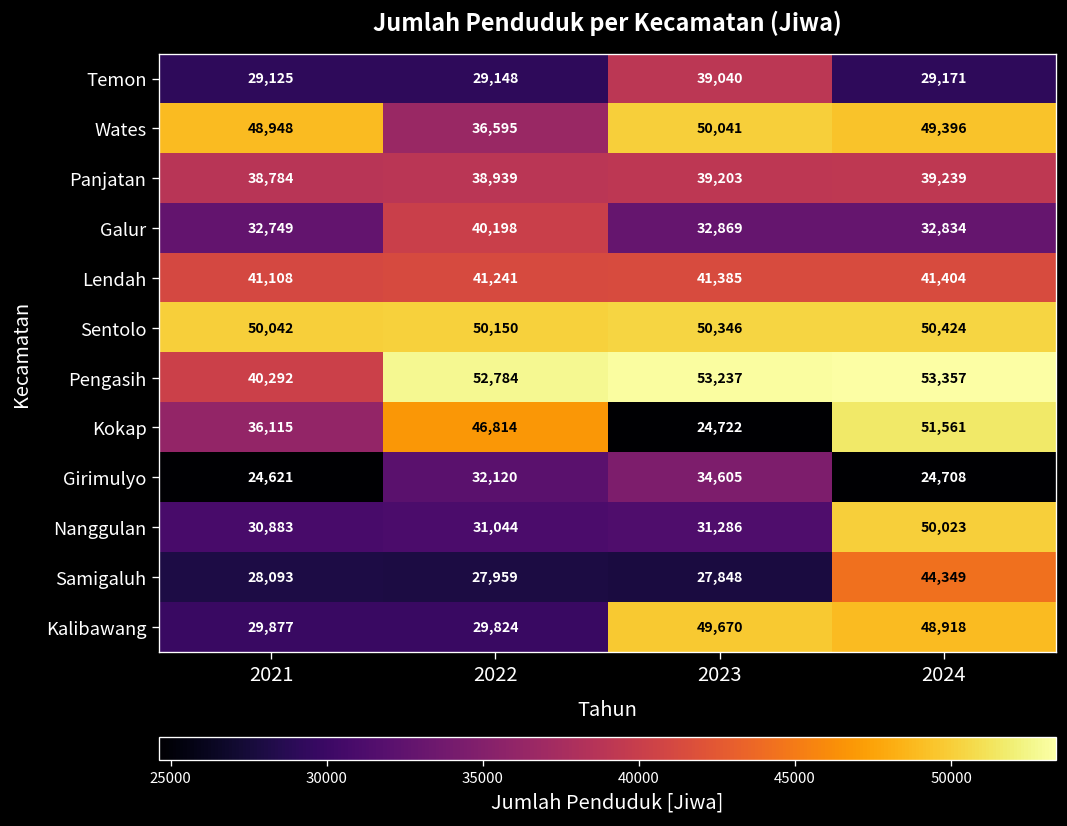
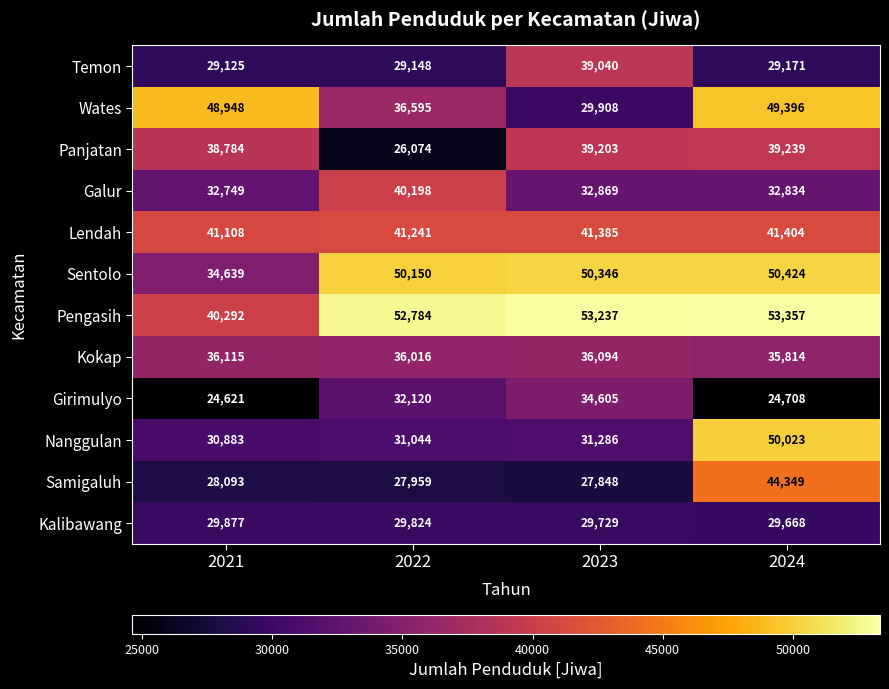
  {
    "Temon": {
      "2021": "29,125",
      "2022": "29,148",
      "2023": "39,040",
      "2024": "29,171"
    },
    "Wates": {
      "2021": "48,948",
      "2022": "36,595",
-     "2023": "50,041",
+     "2023": "29,908",
      "2024": "49,396"
    },
    "Panjatan": {
      "2021": "38,784",
-     "2022": "38,939",
+     "2022": "26,074",
      "2023": "39,203",
      "2024": "39,239"
    },
    "Galur": {
      "2021": "32,749",
      "2022": "40,198",
      "2023": "32,869",
      "2024": "32,834"
    },
    "Lendah": {
      "2021": "41,108",
      "2022": "41,241",
      "2023": "41,385",
      "2024": "41,404"
    },
    "Sentolo": {
-     "2021": "50,042",
+     "2021": "34,639",
      "2022": "50,150",
      "2023": "50,346",
      "2024": "50,424"
    },
    "Pengasih": {
      "2021": "40,292",
      "2022": "52,784",
      "2023": "53,237",
      "2024": "53,357"
    },
    "Kokap": {
      "2021": "36,115",
-     "2022": "46,814",
-     "2023": "24,722",
-     "2024": "51,561"
+     "2022": "36,016",
+     "2023": "36,094",
+     "2024": "35,814"
    },
    "Girimulyo": {
      "2021": "24,621",
      "2022": "32,120",
      "2023": "34,605",
      "2024": "24,708"
    },
    "Nanggulan": {
      "2021": "30,883",
      "2022": "31,044",
      "2023": "31,286",
      "2024": "50,023"
    },
    "Samigaluh": {
      "2021": "28,093",
      "2022": "27,959",
      "2023": "27,848",
      "2024": "44,349"
    },
    "Kalibawang": {
      "2021": "29,877",
      "2022": "29,824",
-     "2023": "49,670",
-     "2024": "48,918"
+     "2023": "29,729",
+     "2024": "29,668"
    }
  }
